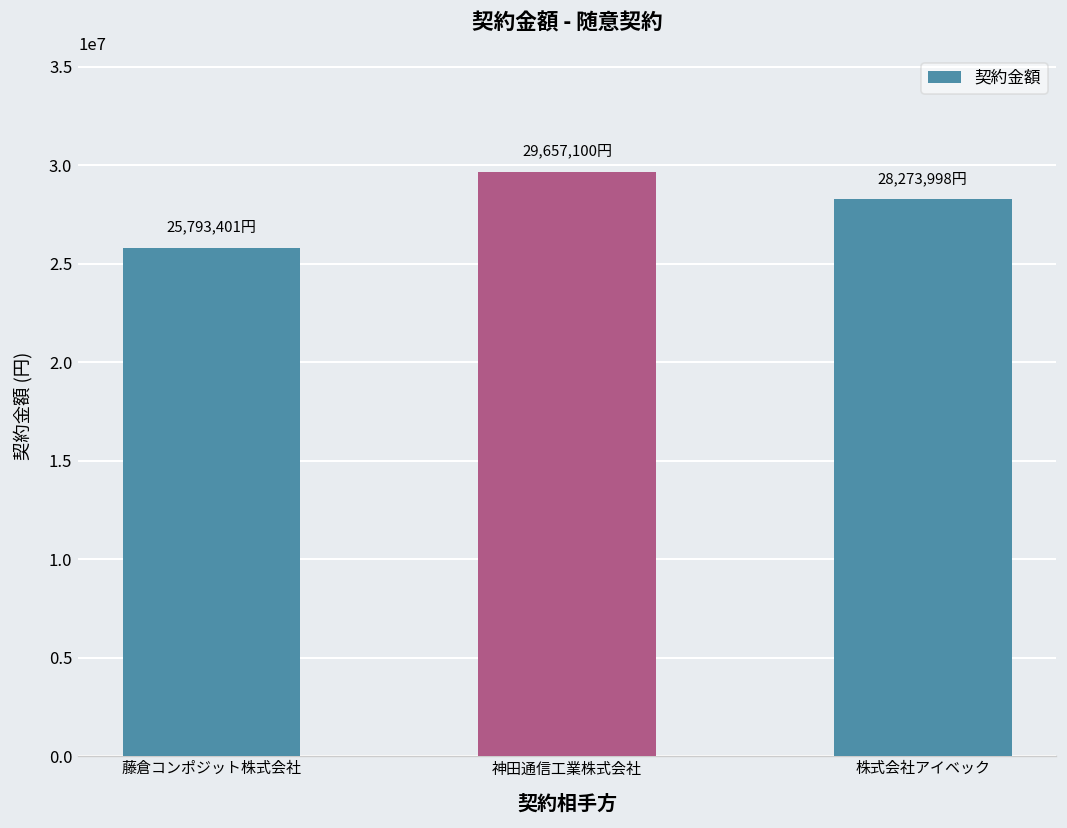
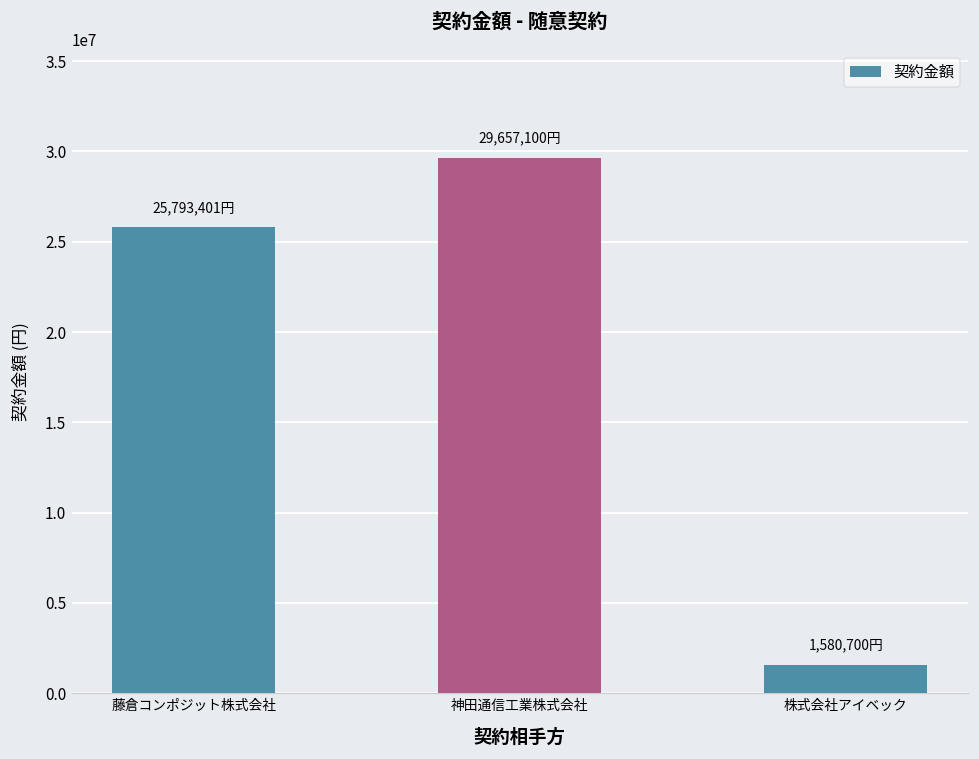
  {
    "藤倉コンポジット株式会社": "25,793,401円",
    "神田通信工業株式会社": "29,657,100円",
-   "株式会社アイベック": "28,273,998円"
+   "株式会社アイベック": "1,580,700円"
  }
